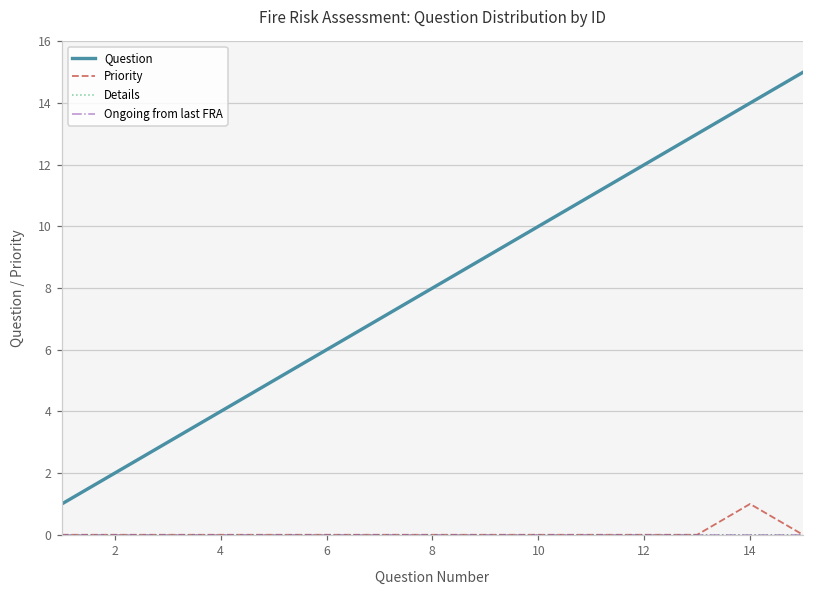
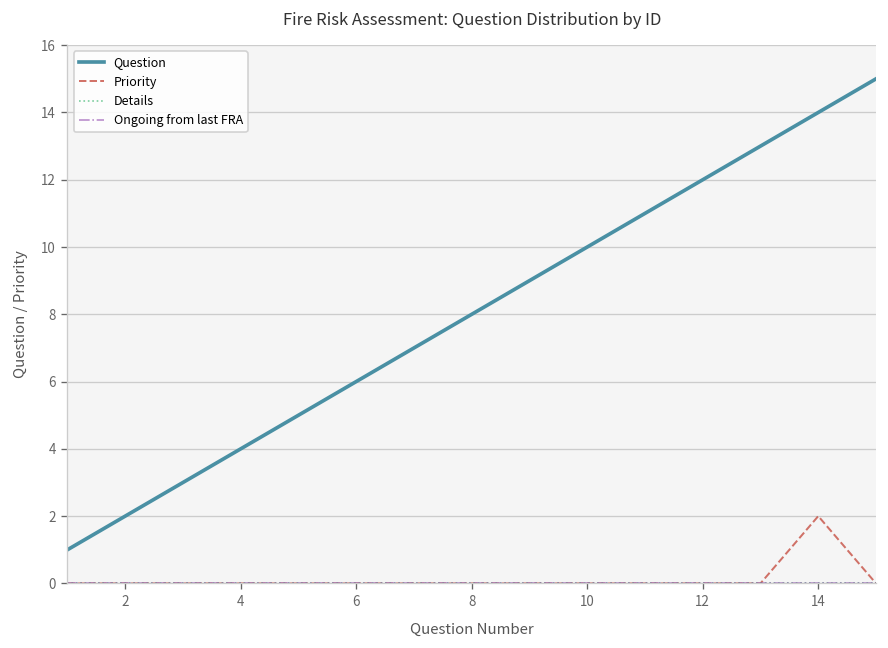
  {
    "Priority": {
-     "14": 1
+     "14": 2
    },
    "Ongoing from last FRA": {
      "14": 0
    }
  }
